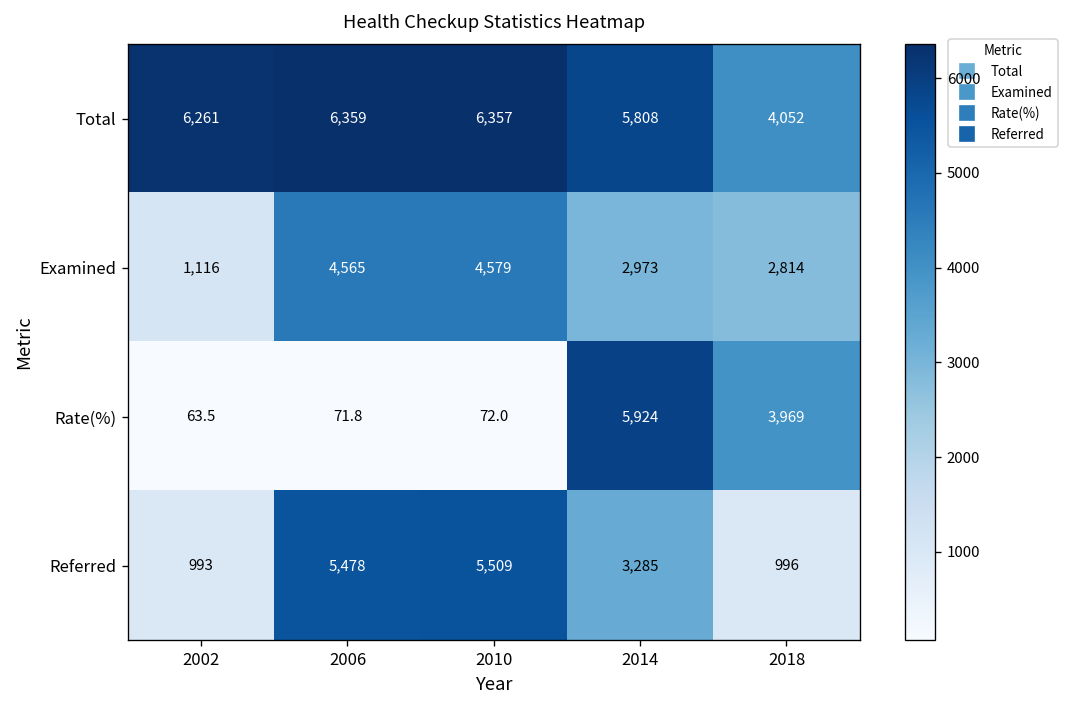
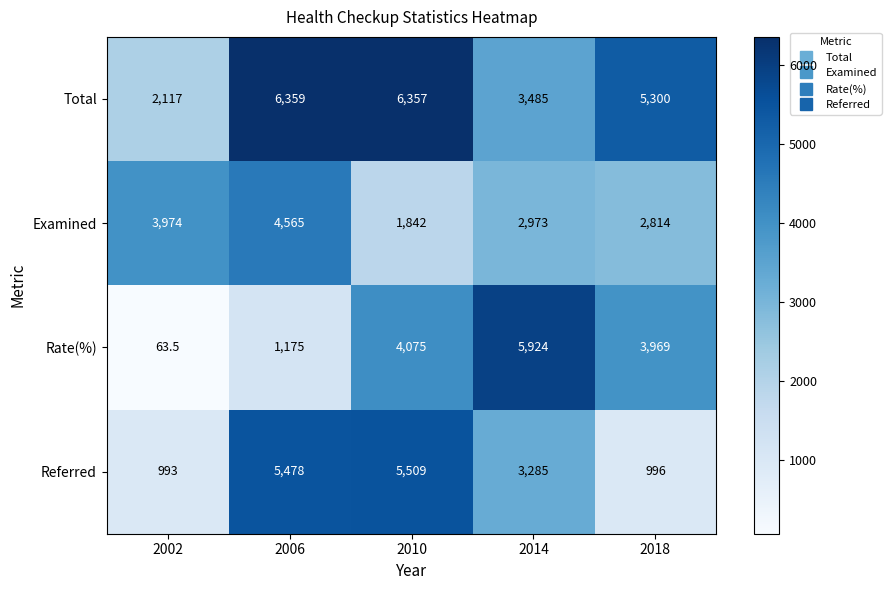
  {
    "Total": {
-     "2002": "6,261",
+     "2002": "2,117",
      "2006": "6,359",
      "2010": "6,357",
-     "2014": "5,808",
-     "2018": "4,052"
+     "2014": "3,485",
+     "2018": "5,300"
    },
    "Examined": {
-     "2002": "1,116",
+     "2002": "3,974",
      "2006": "4,565",
-     "2010": "4,579",
+     "2010": "1,842",
      "2014": "2,973",
      "2018": "2,814"
    },
    "Rate(%)": {
      "2002": "63.5",
-     "2006": "71.8",
-     "2010": "72.0",
+     "2006": "1,175",
+     "2010": "4,075",
      "2014": "5,924",
      "2018": "3,969"
    },
    "Referred": {
      "2002": "993",
      "2006": "5,478",
      "2010": "5,509",
      "2014": "3,285",
      "2018": "996"
    }
  }
